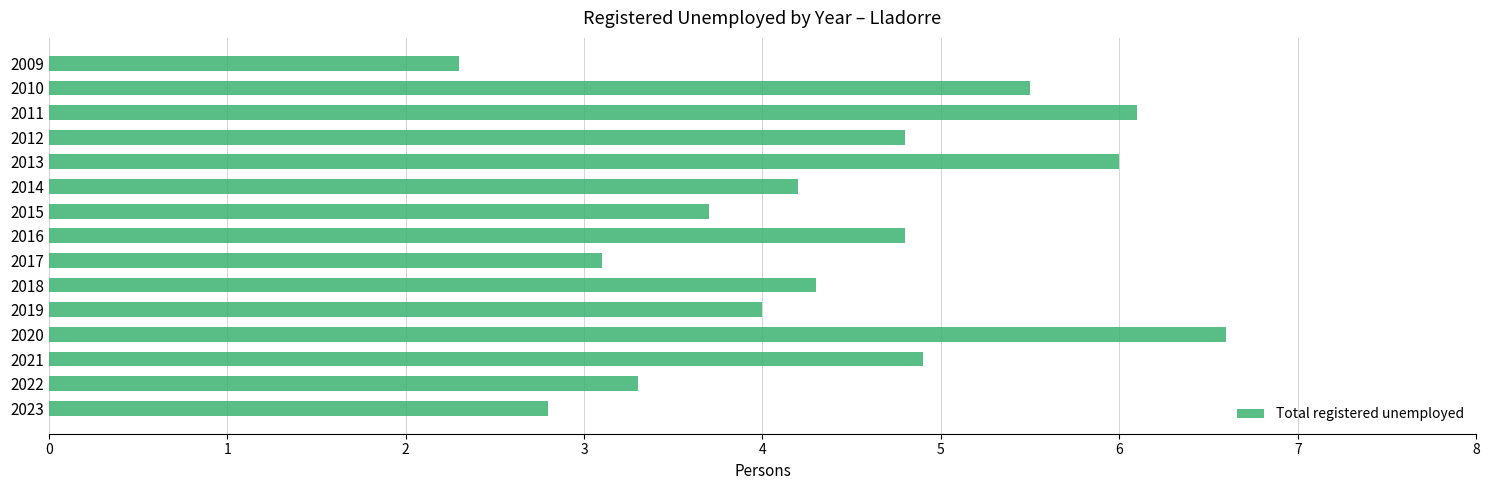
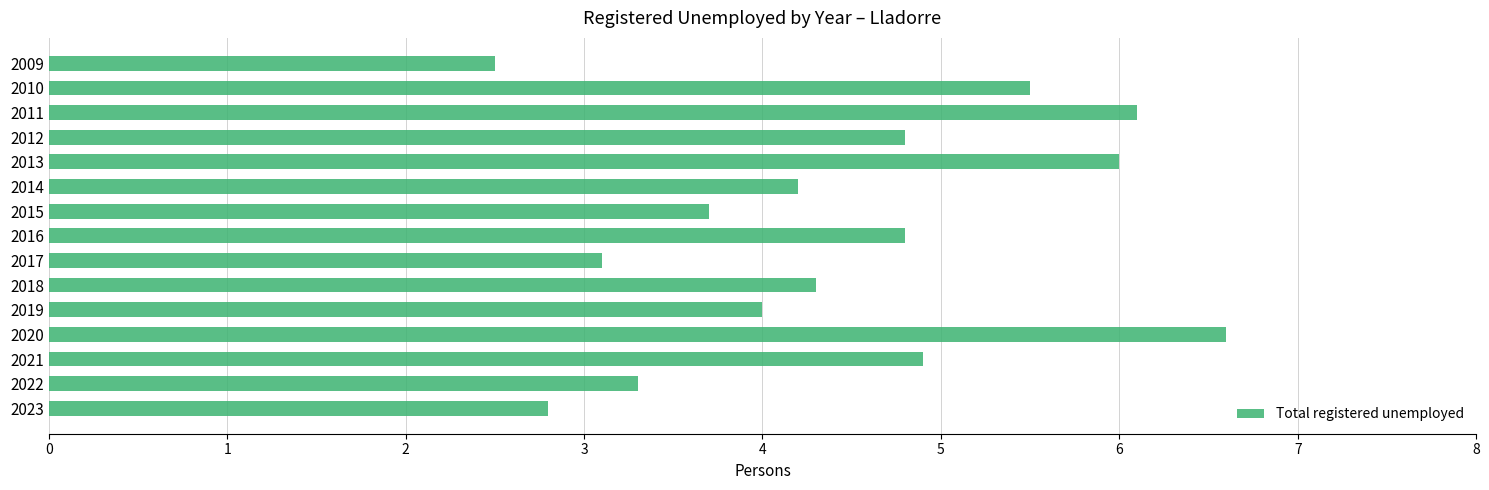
  {
-   "2009": 2.3,
+   "2009": 2.5,
    "2010": 5.5,
    "2011": 6.1,
    "2012": 4.8,
    "2013": 6.0,
    "2014": 4.2,
    "2015": 3.7,
    "2016": 4.8,
    "2017": 3.1,
    "2018": 4.3,
    "2019": 4.0,
    "2020": 6.6,
    "2021": 4.9,
    "2022": 3.3,
    "2023": 2.8
  }
